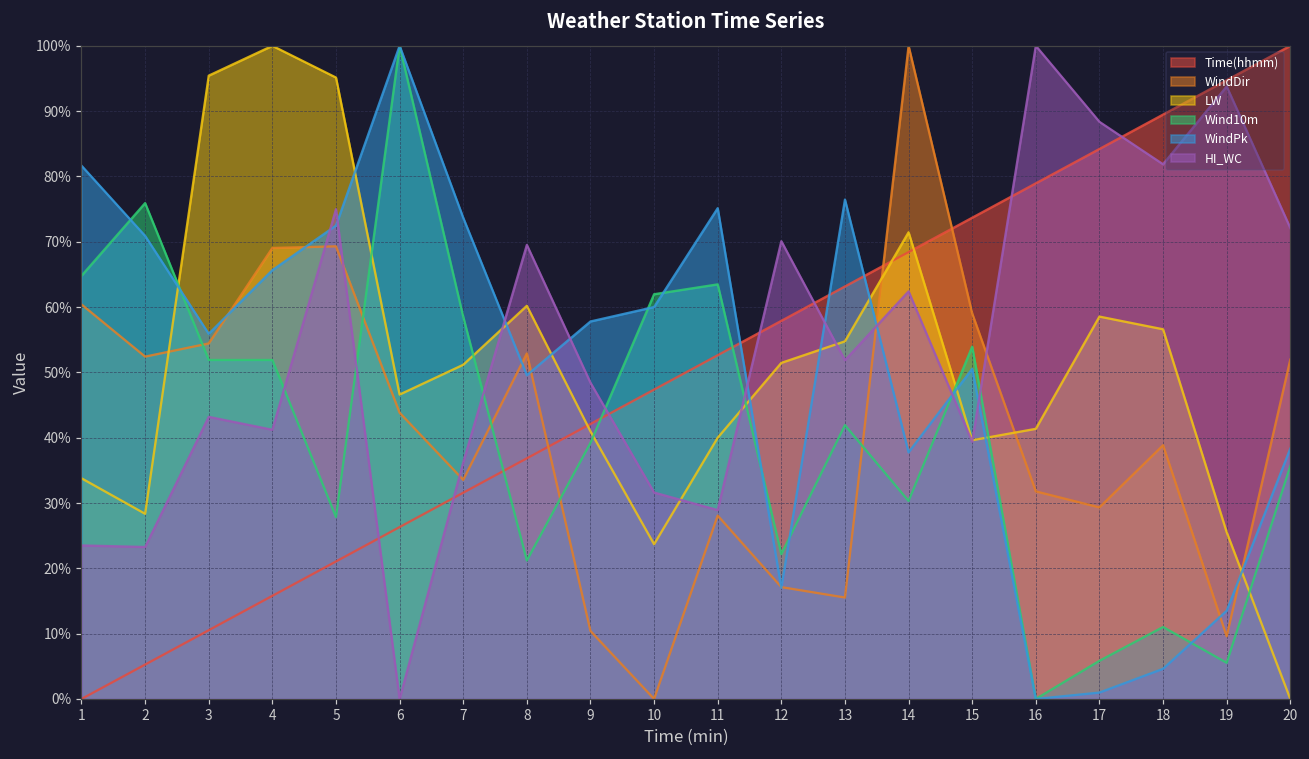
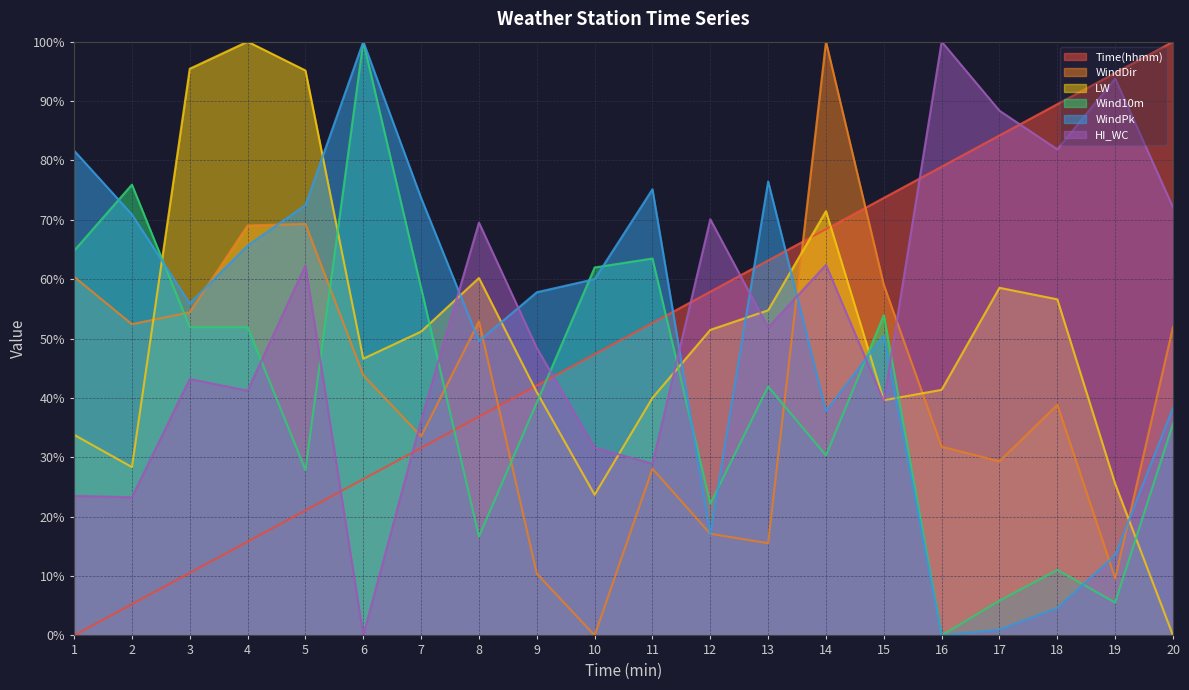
  {
    "LW": {
      "1": "34%",
      "2": "28%",
      "3": "95%",
      "4": "100%",
      "5": "95%",
      "6": "47%",
      "7": "51%",
      "8": "60%",
      "9": "41%",
      "10": "24%",
      "11": "40%",
      "12": "51%",
      "13": "55%",
      "14": "71%",
      "16": "41%",
      "17": "59%",
      "18": "57%",
      "19": "26%",
      "20": "0%"
    },
    "Wind10m": {
      "1": "65%",
      "2": "76%",
      "3": "52%",
      "4": "52%",
      "5": "28%",
      "7": "59%",
-     "8": "21%",
+     "8": "17%",
      "9": "39%",
      "10": "62%",
      "11": "63%",
      "12": "22%",
      "13": "42%",
      "14": "30%",
      "15": "54%",
      "17": "6%",
      "18": "11%",
      "19": "6%",
      "20": "36%"
    },
    "WindPk": {
      "1": "82%",
      "2": "71%",
      "3": "56%",
      "4": "66%",
      "5": "72%",
      "7": "74%",
      "8": "50%",
      "9": "58%",
      "10": "60%",
      "11": "75%",
      "13": "76%",
      "14": "38%",
      "15": "51%",
      "17": "1%",
      "18": "5%",
      "19": "14%",
      "20": "38%"
    },
    "HI_WC": {
      "1": "24%",
      "2": "23%",
      "3": "43%",
      "4": "41%",
-     "5": "75%",
+     "5": "62%",
      "6": "0%",
      "7": "36%",
      "8": "70%",
      "9": "48%",
      "10": "32%",
      "11": "29%",
      "12": "70%",
      "13": "52%",
      "14": "62%",
      "16": "100%",
      "17": "88%",
      "18": "82%",
      "20": "72%"
    }
  }
